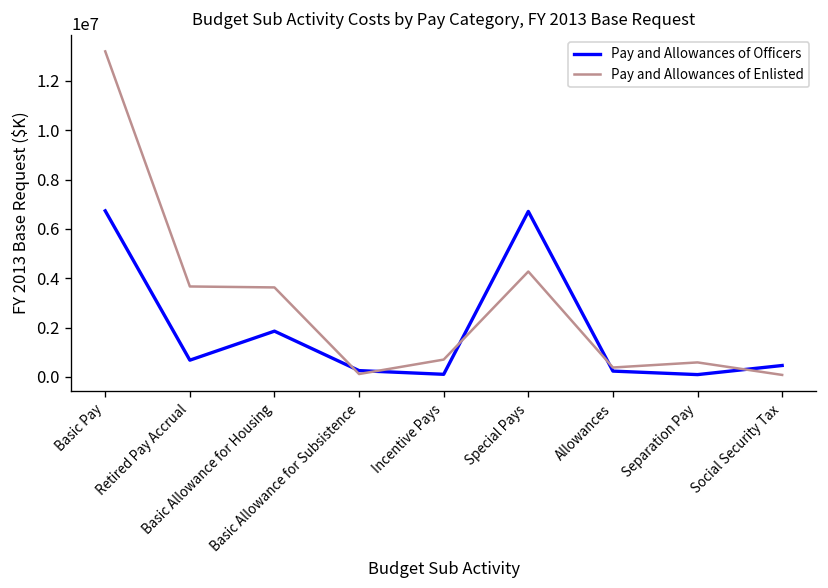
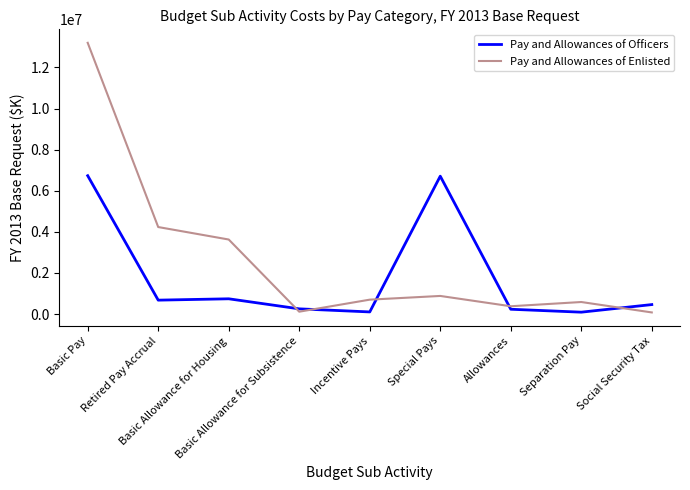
  {
    "Pay and Allowances of Officers": {
      "Basic Pay": 6700000,
      "Retired Pay Accrual": 700000,
-     "Basic Allowance for Housing": 1900000,
+     "Basic Allowance for Housing": 700000,
      "Basic Allowance for Subsistence": 300000,
      "Incentive Pays": 100000,
      "Special Pays": 6700000,
      "Allowances": 200000,
      "Separation Pay": 100000,
      "Social Security Tax": 500000
    },
    "Pay and Allowances of Enlisted": {
      "Basic Pay": 13200000,
-     "Retired Pay Accrual": 3700000,
+     "Retired Pay Accrual": 4200000,
      "Basic Allowance for Housing": 3600000,
      "Basic Allowance for Subsistence": 100000,
      "Incentive Pays": 700000,
-     "Special Pays": 4300000,
+     "Special Pays": 900000,
      "Allowances": 400000,
      "Separation Pay": 600000,
      "Social Security Tax": 100000
    }
  }
